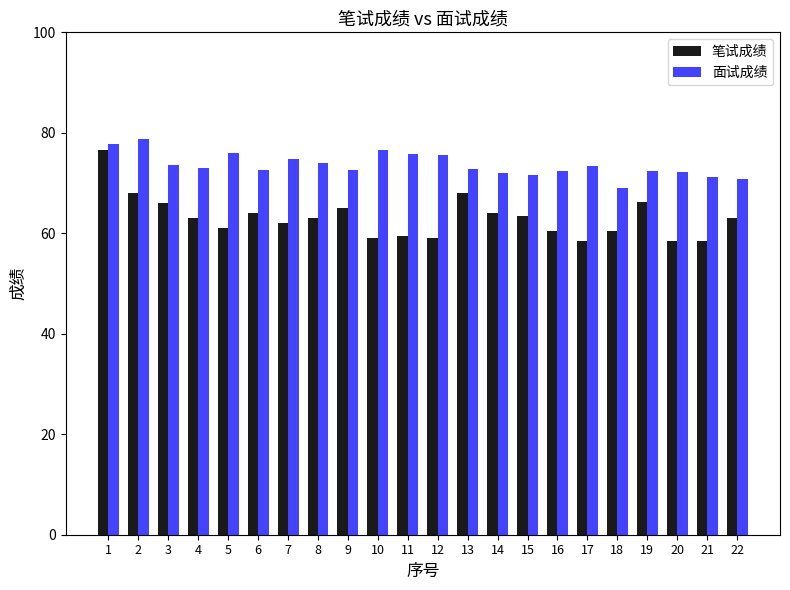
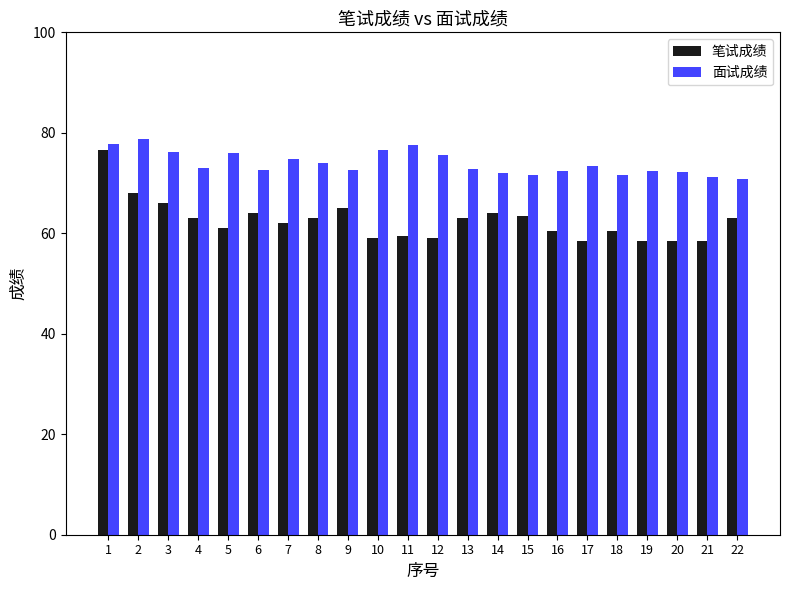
  {
    "笔试成绩": {
      "1": 77,
      "2": 68,
      "3": 66,
      "4": 63,
      "5": 61,
      "6": 64,
      "7": 62,
      "8": 63,
      "9": 65,
      "10": 59,
      "11": 60,
      "12": 59,
-     "13": 68,
+     "13": 63,
      "14": 64,
      "15": 64,
      "16": 61,
      "17": 59,
      "18": 61,
-     "19": 66,
+     "19": 59,
      "20": 59,
      "21": 59,
      "22": 63
    },
    "面试成绩": {
      "1": 78,
      "2": 79,
-     "3": 74,
+     "3": 76,
      "4": 73,
      "5": 76,
      "6": 73,
      "7": 75,
      "8": 74,
      "9": 73,
      "10": 77,
-     "11": 76,
+     "11": 78,
      "12": 76,
      "13": 73,
      "14": 72,
      "15": 72,
      "16": 72,
      "17": 73,
-     "18": 69,
+     "18": 72,
      "19": 72,
      "20": 72,
      "21": 71,
      "22": 71
    }
  }
